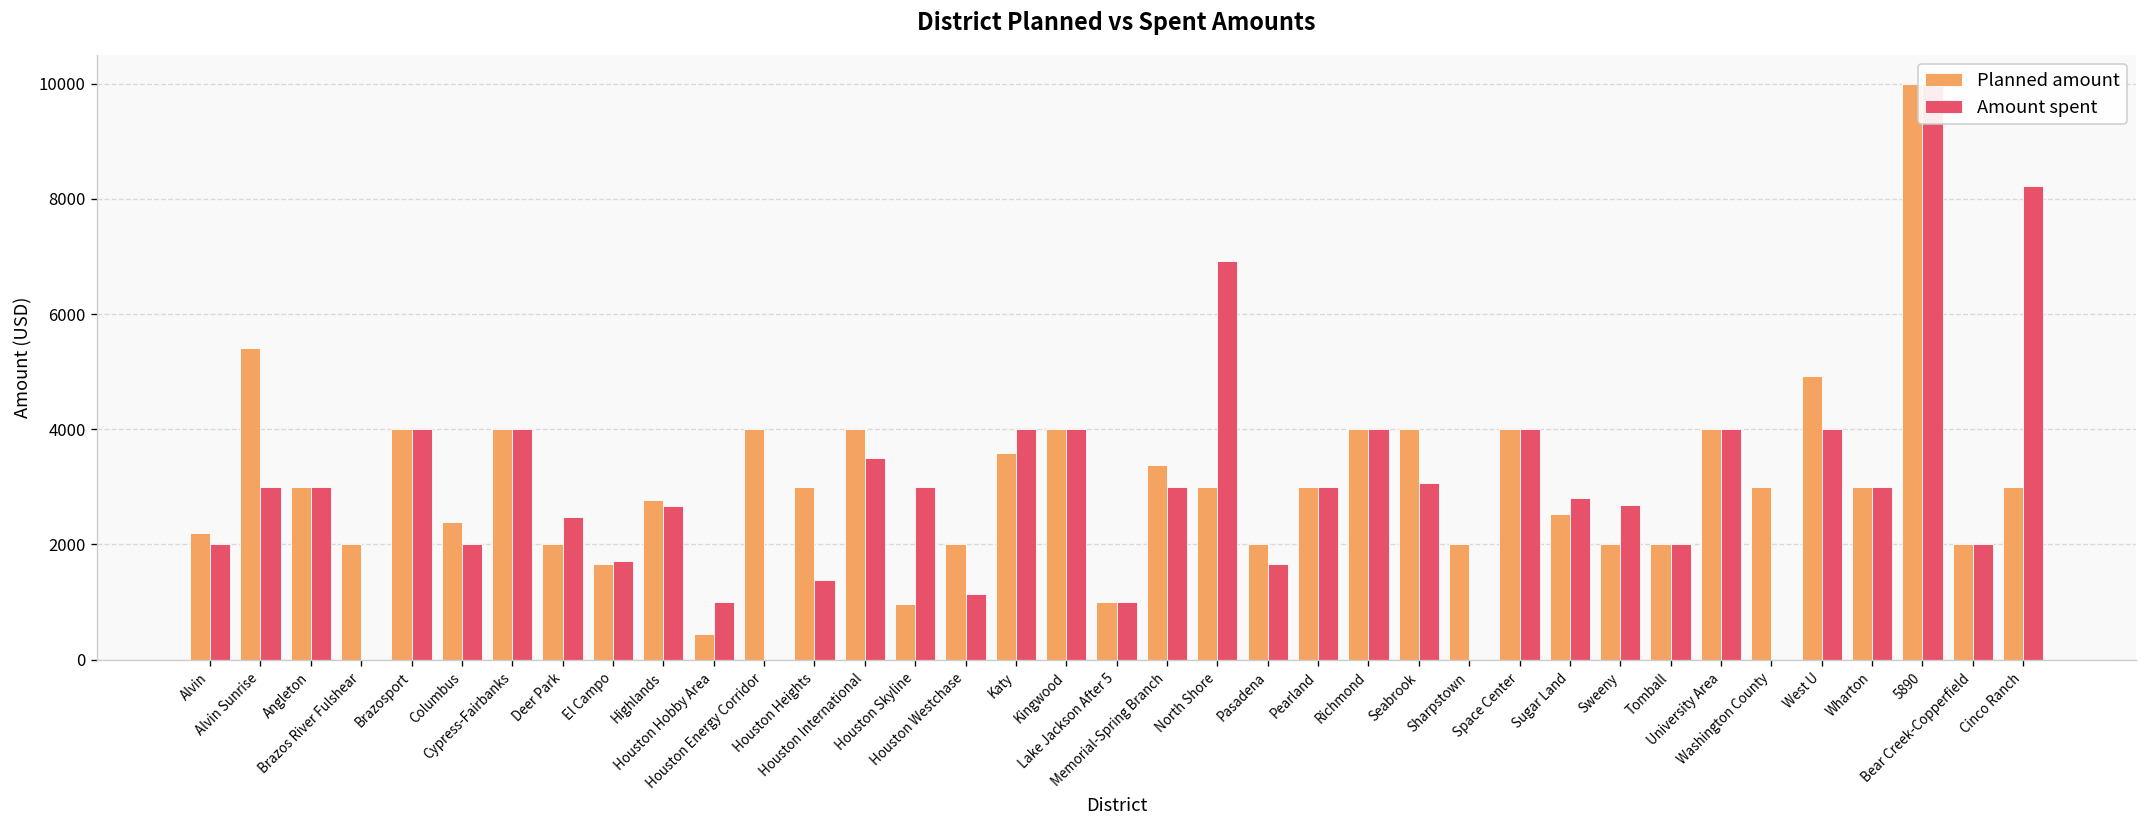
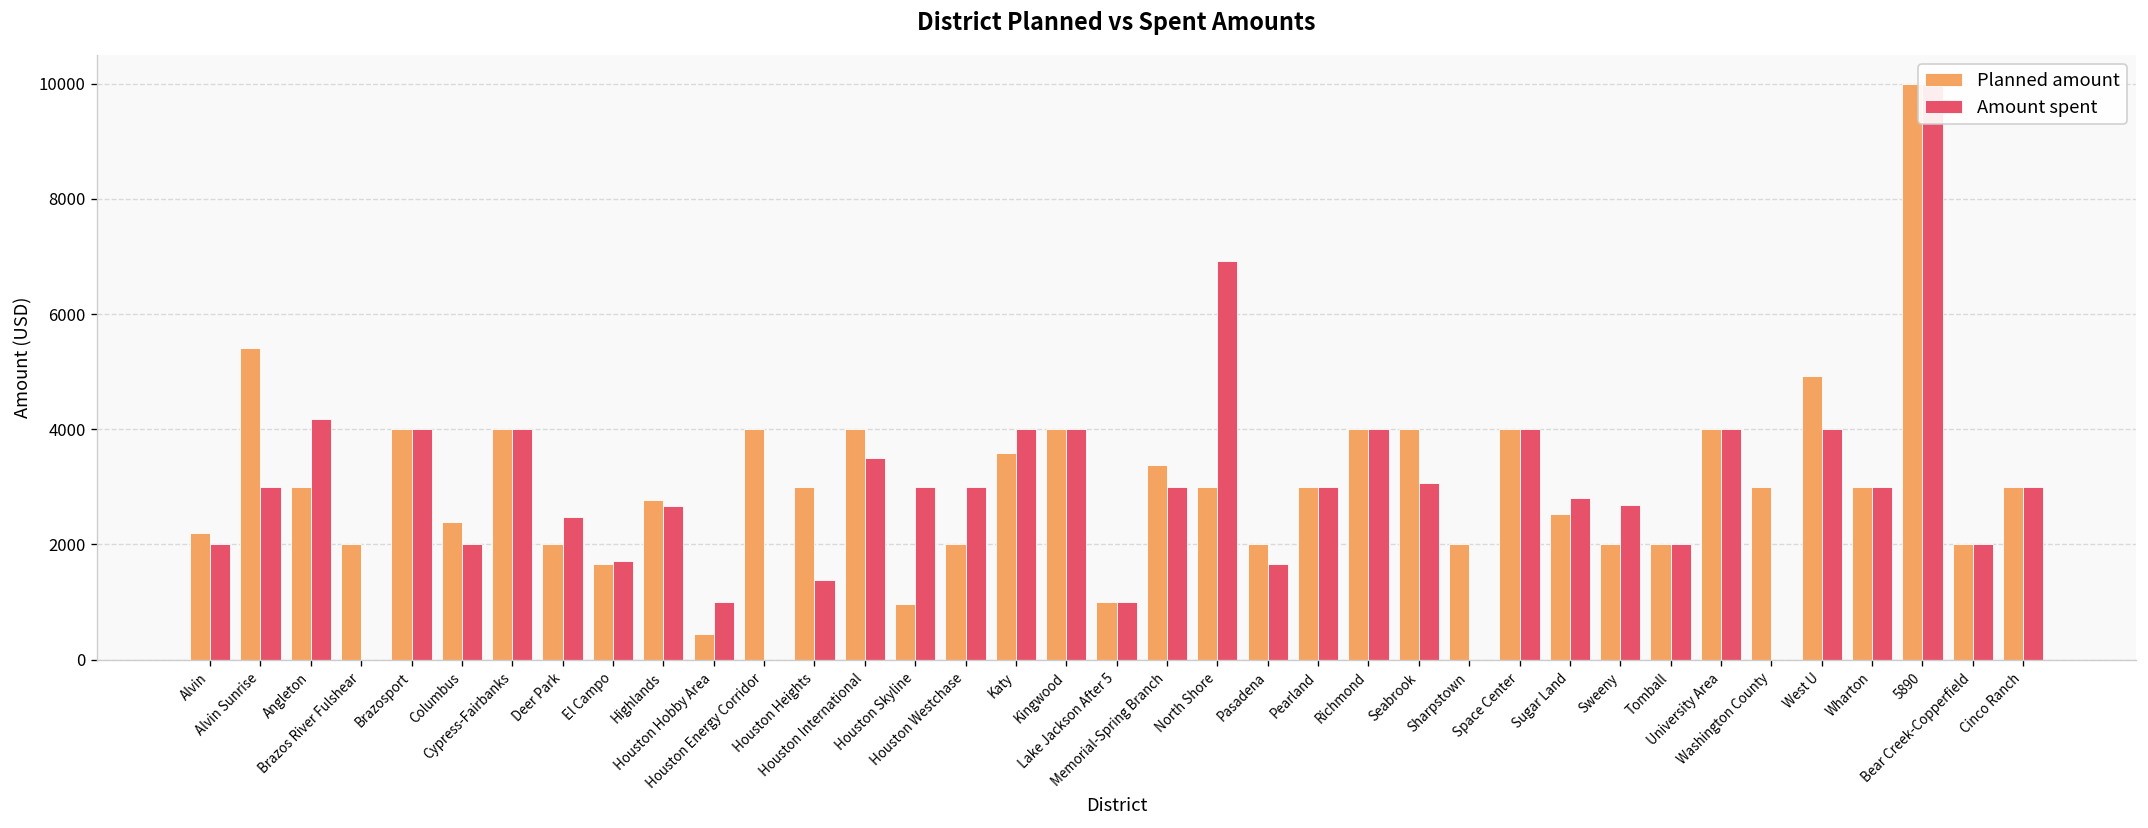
  {
    "Planned amount": {
      "Alvin": 2200,
      "Alvin Sunrise": 5400,
      "Angleton": 3000,
      "Brazos River Fulshear": 2000,
      "Brazosport": 4000,
      "Columbus": 2400,
      "Cypress-Fairbanks": 4000,
      "Deer Park": 2000,
      "El Campo": 1700,
      "Highlands": 2800,
      "Houston Hobby Area": 400,
      "Houston Energy Corridor": 4000,
      "Houston Heights": 3000,
      "Houston International": 4000,
      "Houston Skyline": 1000,
      "Houston Westchase": 2000,
      "Katy": 3600,
      "Kingwood": 4000,
      "Lake Jackson After 5": 1000,
      "Memorial-Spring Branch": 3400,
      "North Shore": 3000,
      "Pasadena": 2000,
      "Pearland": 3000,
      "Richmond": 4000,
      "Seabrook": 4000,
      "Sharpstown": 2000,
      "Space Center": 4000,
      "Sugar Land": 2500,
      "Sweeny": 2000,
      "Tomball": 2000,
      "University Area": 4000,
      "Washington County": 3000,
      "West U": 4900,
      "Wharton": 3000,
      "5890": 10000,
      "Bear Creek-Copperfield": 2000,
      "Cinco Ranch": 3000
    },
    "Amount spent": {
      "Alvin": 2000,
      "Alvin Sunrise": 3000,
-     "Angleton": 3000,
+     "Angleton": 4200,
      "Brazos River Fulshear": 0,
      "Brazosport": 4000,
      "Columbus": 2000,
      "Cypress-Fairbanks": 4000,
      "Deer Park": 2500,
      "El Campo": 1700,
      "Highlands": 2700,
      "Houston Hobby Area": 1000,
      "Houston Energy Corridor": 0,
      "Houston Heights": 1400,
      "Houston International": 3500,
      "Houston Skyline": 3000,
-     "Houston Westchase": 1100,
+     "Houston Westchase": 3000,
      "Katy": 4000,
      "Kingwood": 4000,
      "Lake Jackson After 5": 1000,
      "Memorial-Spring Branch": 3000,
      "North Shore": 6900,
      "Pasadena": 1700,
      "Pearland": 3000,
      "Richmond": 4000,
      "Seabrook": 3100,
      "Sharpstown": 0,
      "Space Center": 4000,
      "Sugar Land": 2800,
      "Sweeny": 2700,
      "Tomball": 2000,
      "University Area": 4000,
      "Washington County": 0,
      "West U": 4000,
      "Wharton": 3000,
      "Bear Creek-Copperfield": 2000,
-     "Cinco Ranch": 8200
+     "Cinco Ranch": 3000
    }
  }
